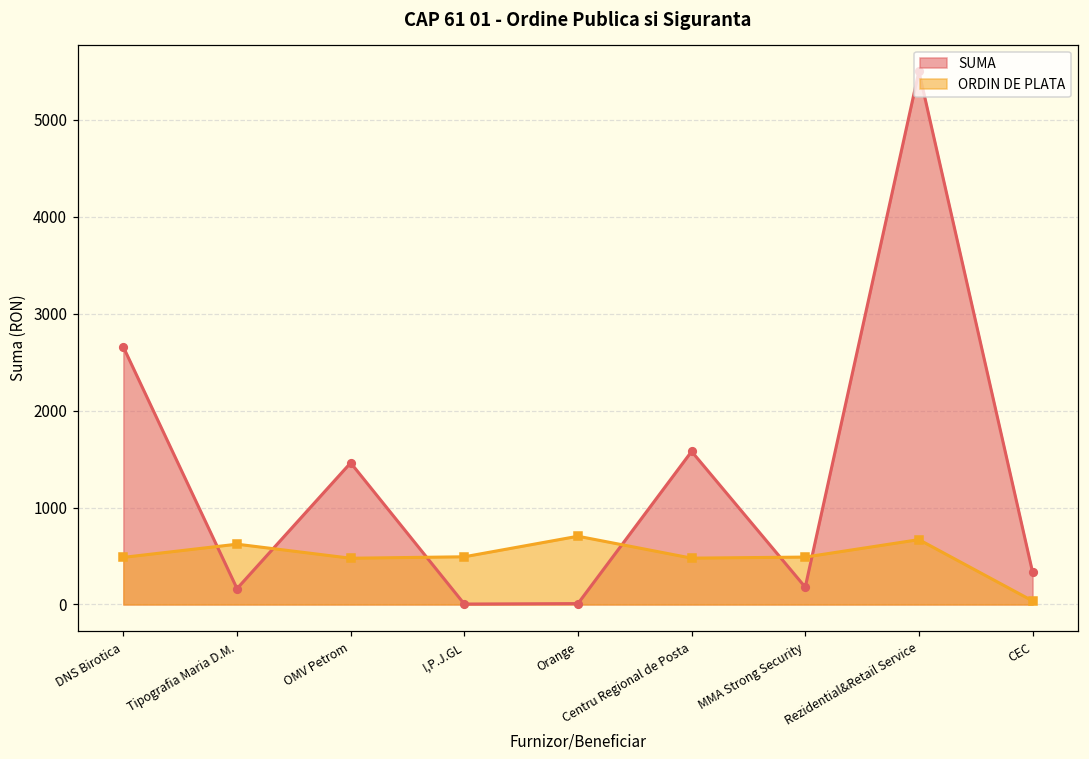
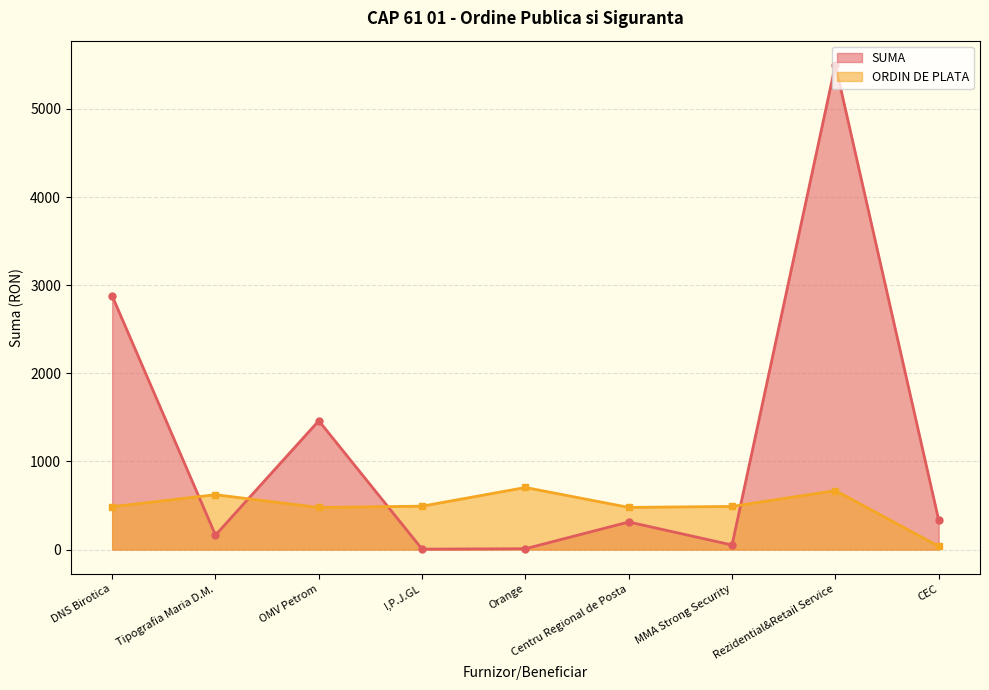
  {
    "SUMA": {
-     "DNS Birotica": 2700,
+     "DNS Birotica": 2900,
      "Tipografia Maria D.M.": 200,
      "OMV Petrom": 1500,
      "I,P.J.GL": 0,
      "Orange": 0,
-     "Centru Regional de Posta": 1600,
-     "MMA Strong Security": 200,
+     "Centru Regional de Posta": 300,
+     "MMA Strong Security": 100,
      "CEC": 300
    },
    "ORDIN DE PLATA": {
      "DNS Birotica": 500,
      "Tipografia Maria D.M.": 600,
      "OMV Petrom": 500,
      "I,P.J.GL": 500,
      "Orange": 700,
      "Centru Regional de Posta": 500,
      "MMA Strong Security": 500,
      "Rezidential&Retail Service": 700,
      "CEC": 0
    }
  }
